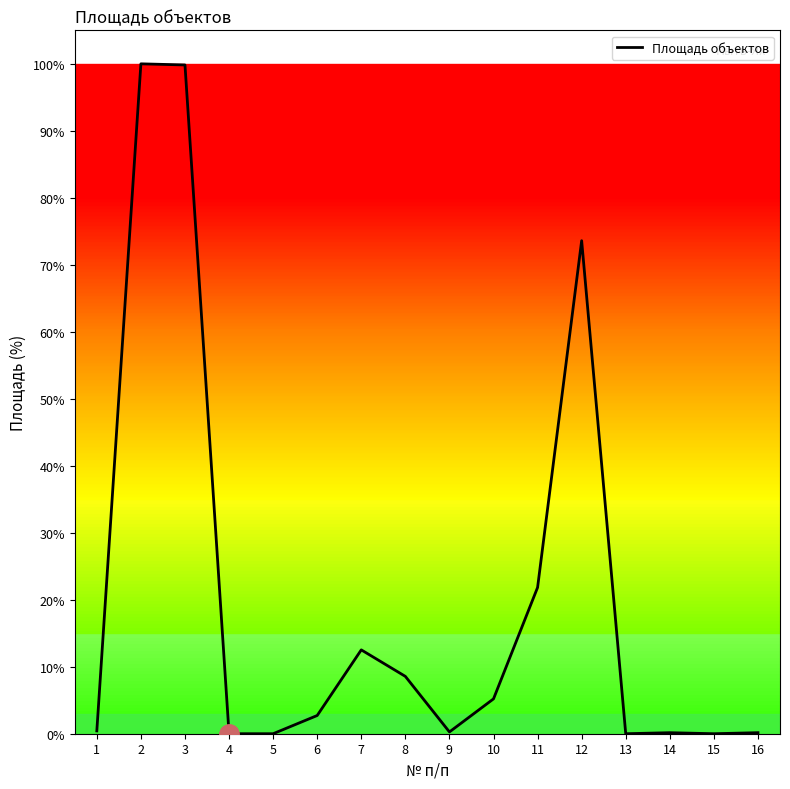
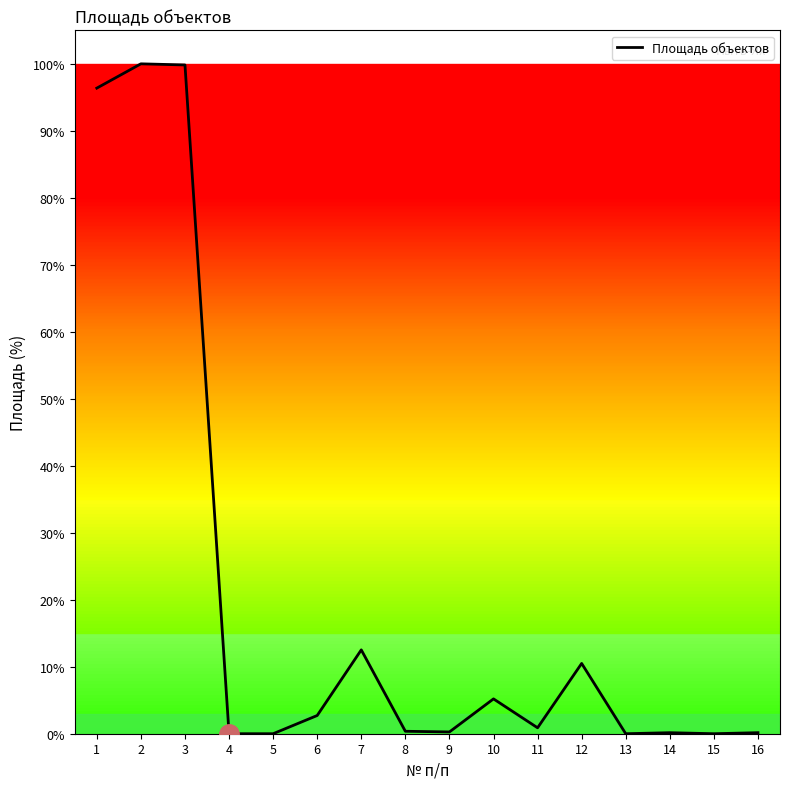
  {
    "Площадь объектов": {
-     "1": "0%",
+     "1": "96%",
      "2": "100%",
      "3": "100%",
      "5": "0%",
      "6": "3%",
      "7": "13%",
-     "8": "9%",
+     "8": "0%",
      "9": "0%",
      "10": "5%",
-     "11": "22%",
-     "12": "74%",
+     "11": "1%",
+     "12": "10%",
      "13": "0%",
      "14": "0%",
      "15": "0%",
      "16": "0%"
    }
  }
